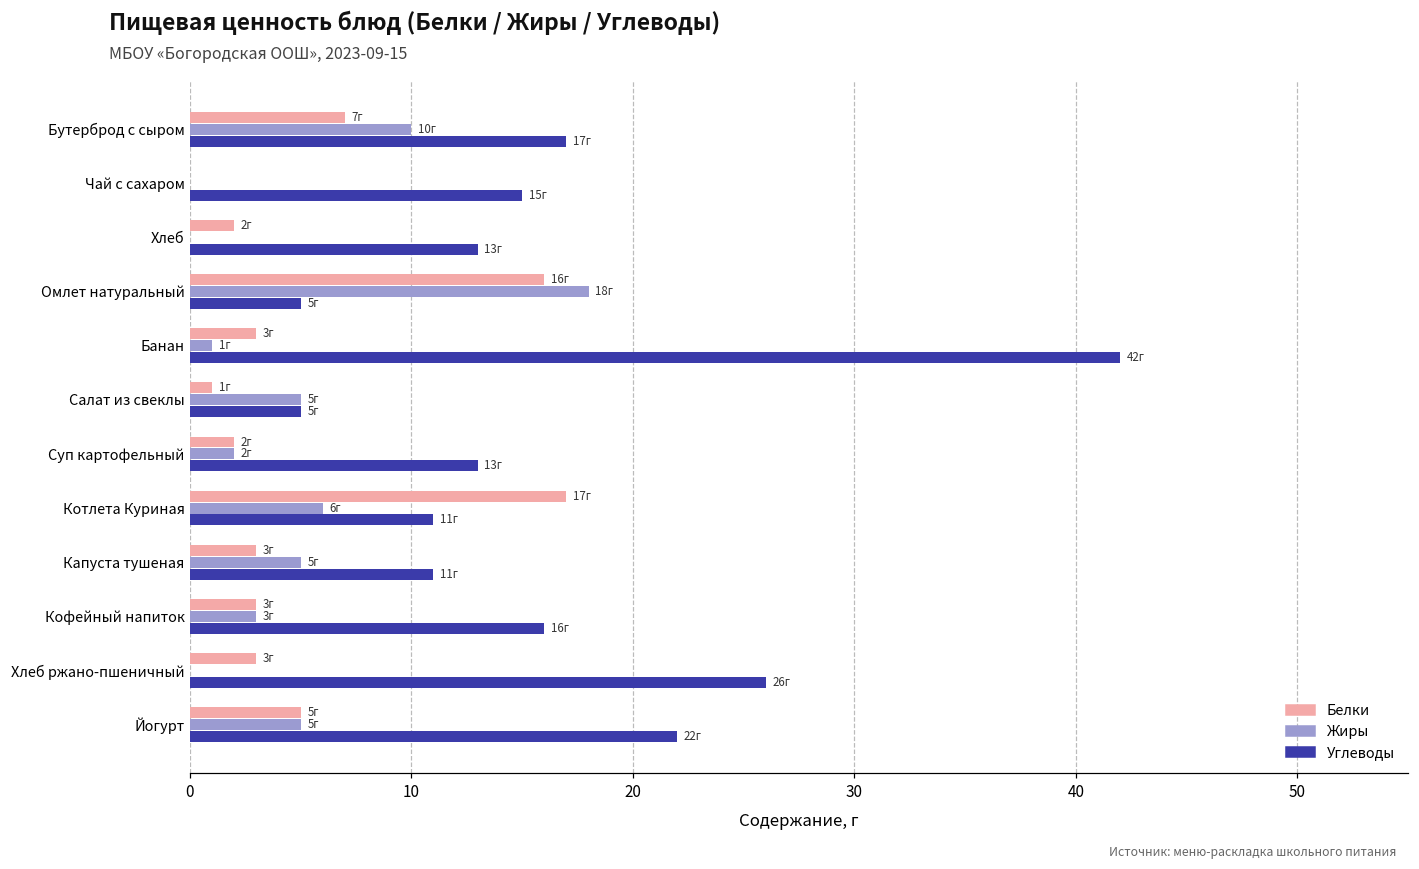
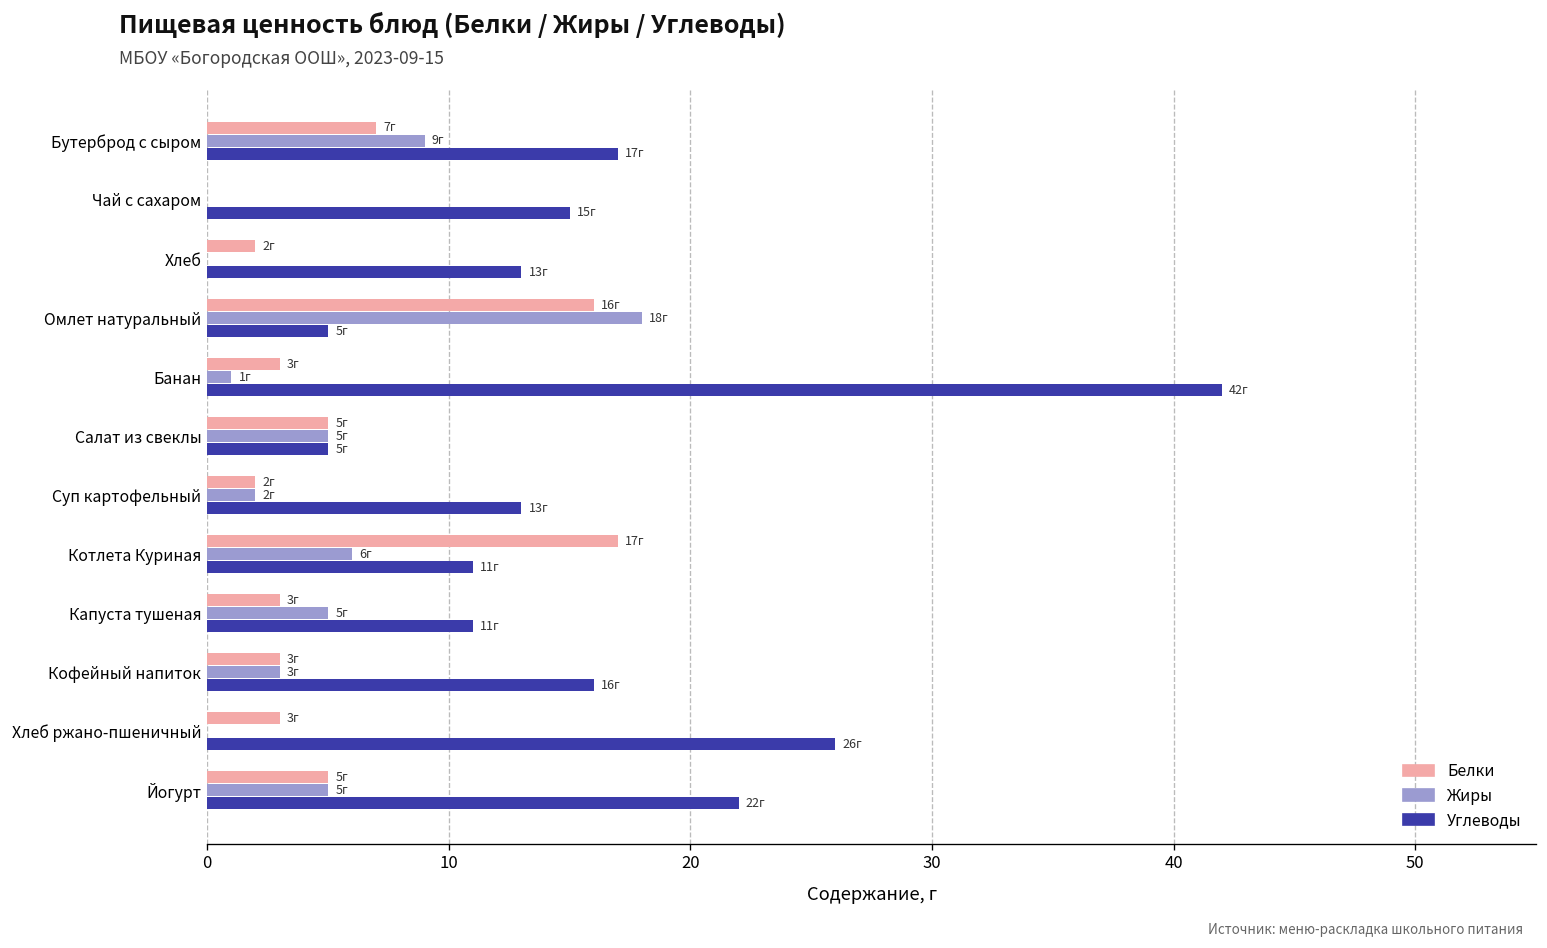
  {
    "Белки": {
      "Бутерброд с сыром": "7г",
      "Хлеб": "2г",
      "Омлет натуральный": "16г",
      "Банан": "3г",
-     "Салат из свеклы": "1г",
+     "Салат из свеклы": "5г",
      "Суп картофельный": "2г",
      "Котлета Куриная": "17г",
      "Капуста тушеная": "3г",
      "Кофейный напиток": "3г",
      "Хлеб ржано-пшеничный": "3г",
      "Йогурт": "5г"
    },
    "Жиры": {
-     "Бутерброд с сыром": "10г",
+     "Бутерброд с сыром": "9г",
      "Омлет натуральный": "18г",
      "Банан": "1г",
      "Салат из свеклы": "5г",
      "Суп картофельный": "2г",
      "Котлета Куриная": "6г",
      "Капуста тушеная": "5г",
      "Кофейный напиток": "3г",
      "Йогурт": "5г"
    },
    "Углеводы": {
      "Бутерброд с сыром": "17г",
      "Чай с сахаром": "15г",
      "Хлеб": "13г",
      "Омлет натуральный": "5г",
      "Банан": "42г",
      "Салат из свеклы": "5г",
      "Суп картофельный": "13г",
      "Котлета Куриная": "11г",
      "Капуста тушеная": "11г",
      "Кофейный напиток": "16г",
      "Хлеб ржано-пшеничный": "26г",
      "Йогурт": "22г"
    }
  }
